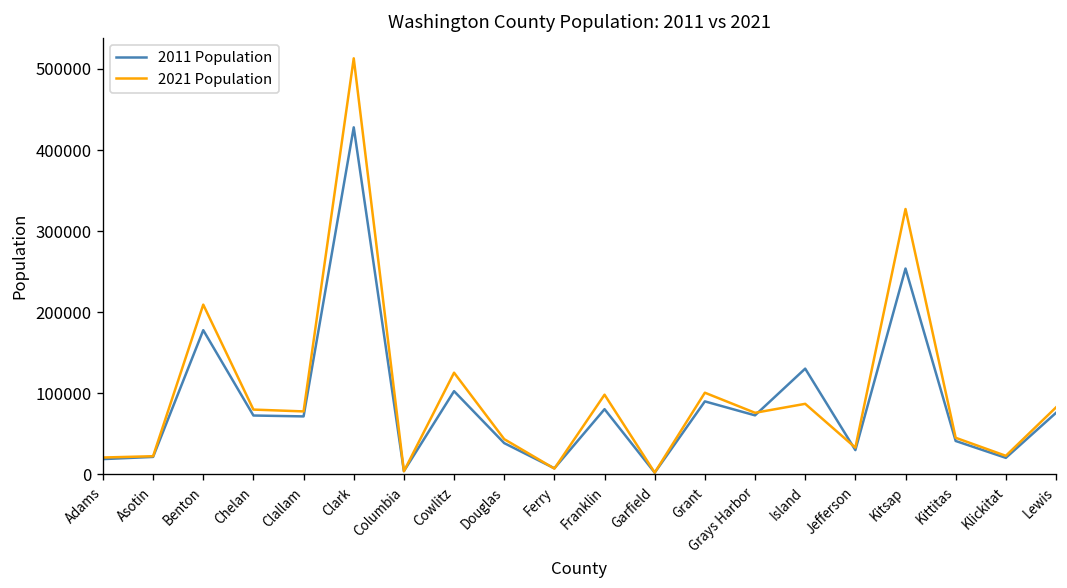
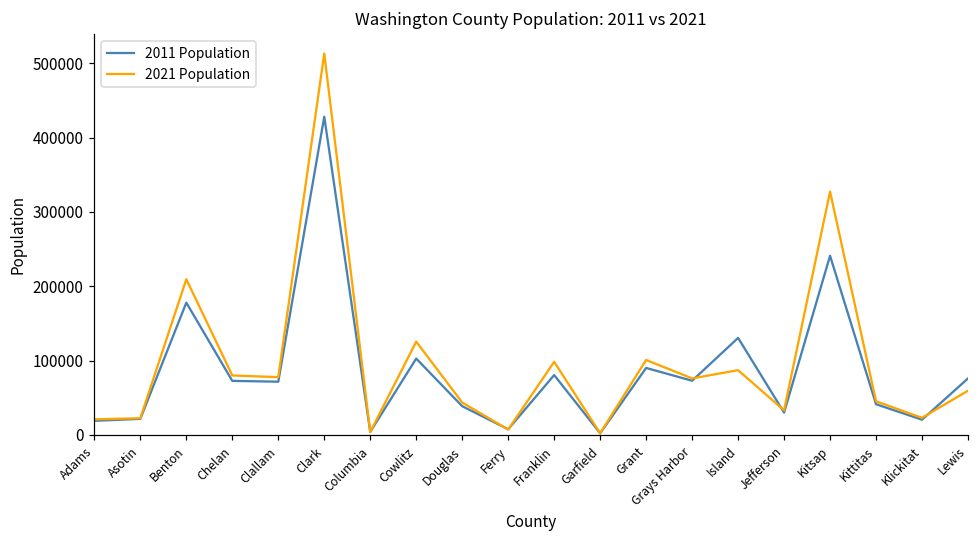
  {
    "2011 Population": {
      "Benton": 180000,
      "Chelan": 70000,
      "Clallam": 70000,
      "Clark": 430000,
      "Cowlitz": 100000,
      "Douglas": 40000,
      "Franklin": 80000,
      "Grant": 90000,
      "Island": 130000,
-     "Kitsap": 250000,
+     "Kitsap": 240000,
      "Kittitas": 40000,
      "Lewis": 80000
    },
    "2021 Population": {
      "Benton": 210000,
      "Chelan": 80000,
      "Clallam": 80000,
      "Clark": 510000,
      "Cowlitz": 130000,
      "Douglas": 40000,
      "Franklin": 100000,
      "Grant": 100000,
      "Island": 90000,
      "Kitsap": 330000,
      "Kittitas": 50000,
-     "Lewis": 80000
+     "Lewis": 60000
    }
  }
